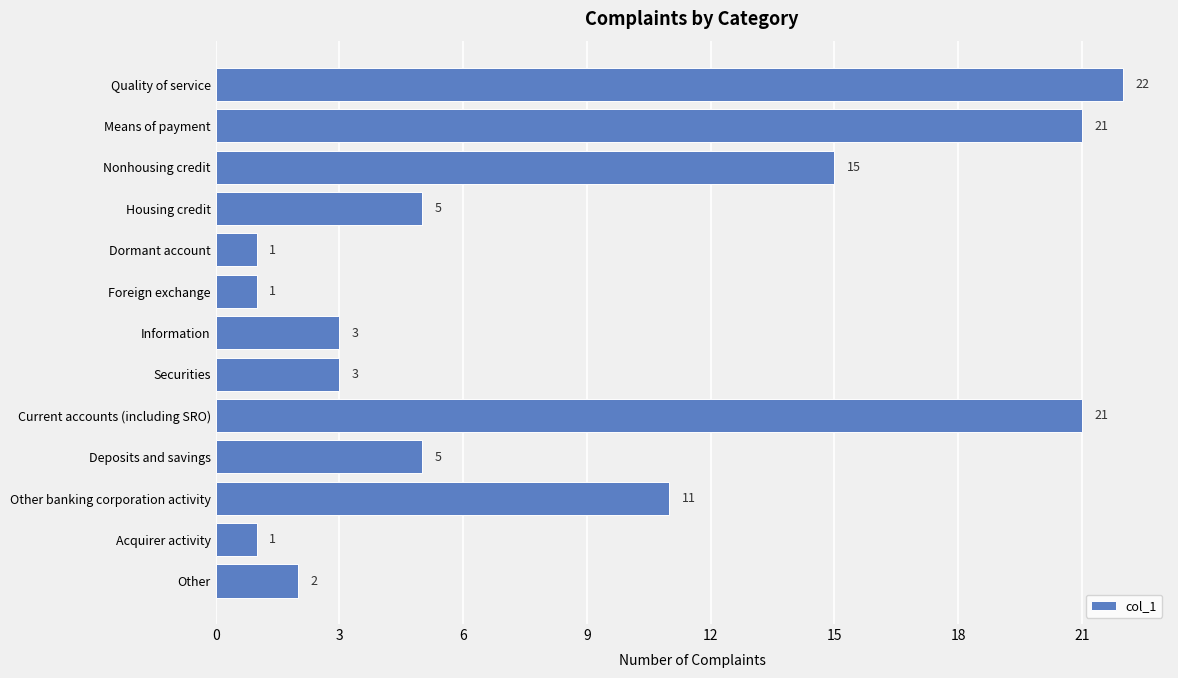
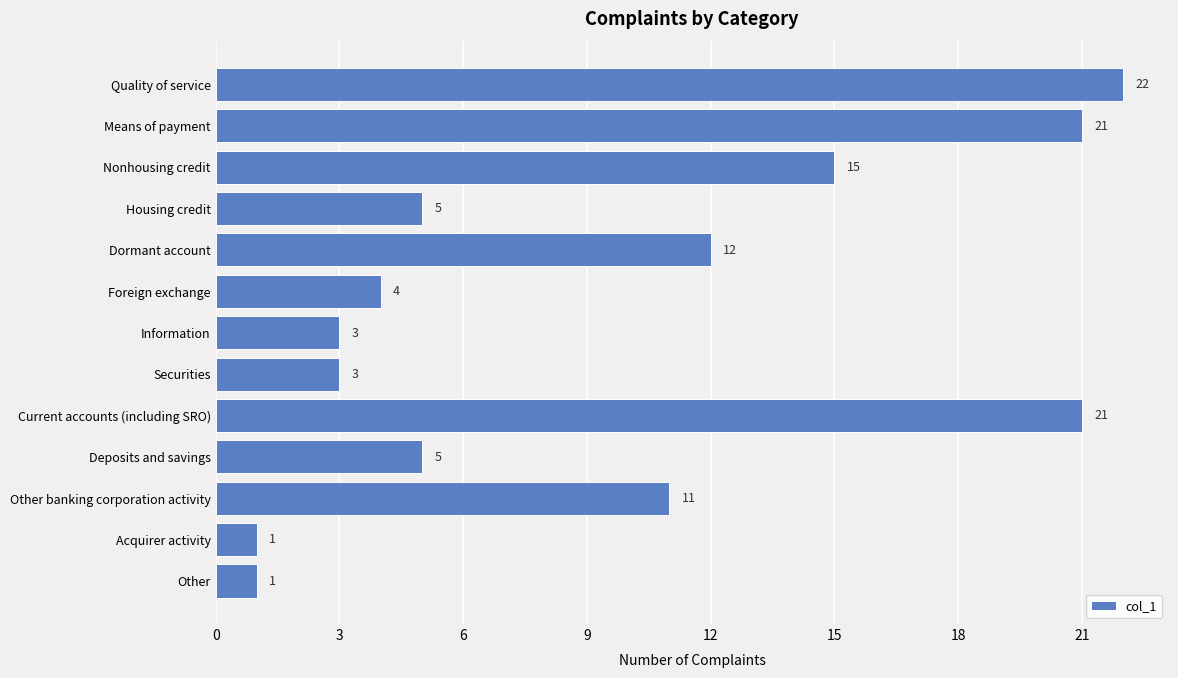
  {
    "Quality of service": 22,
    "Means of payment": 21,
    "Nonhousing credit": 15,
    "Housing credit": 5,
-   "Dormant account": 1,
-   "Foreign exchange": 1,
+   "Dormant account": 12,
+   "Foreign exchange": 4,
    "Information": 3,
    "Securities": 3,
    "Current accounts (including SRO)": 21,
    "Deposits and savings": 5,
    "Other banking corporation activity": 11,
    "Acquirer activity": 1,
-   "Other": 2
+   "Other": 1
  }
